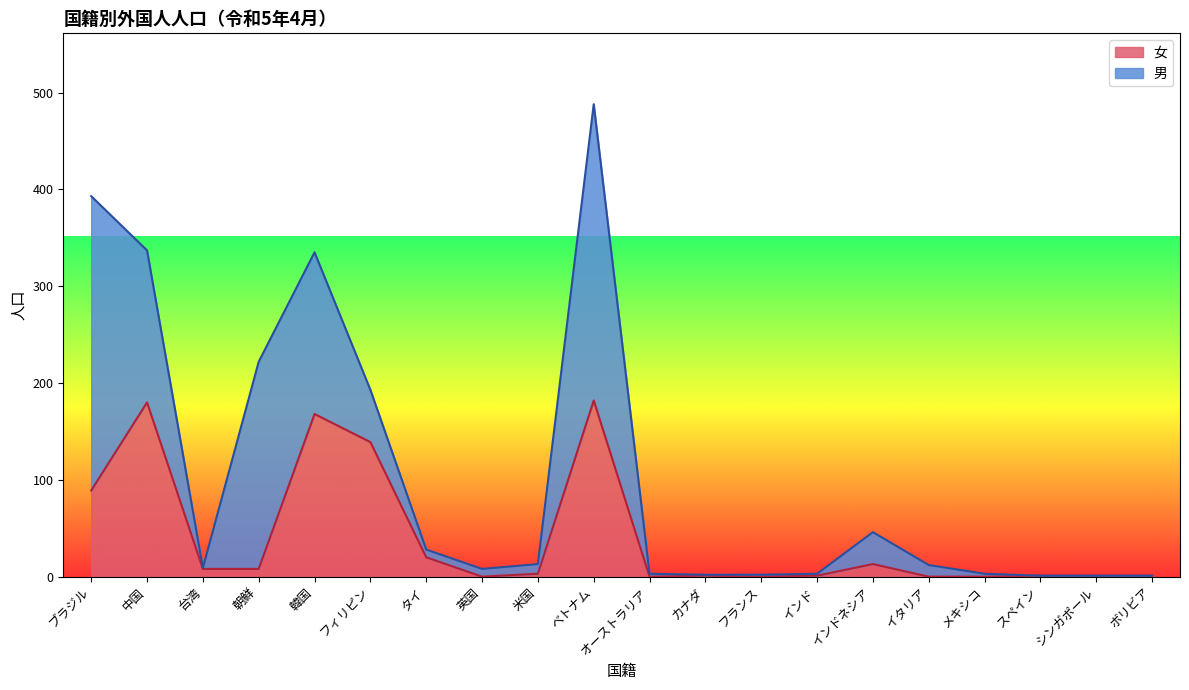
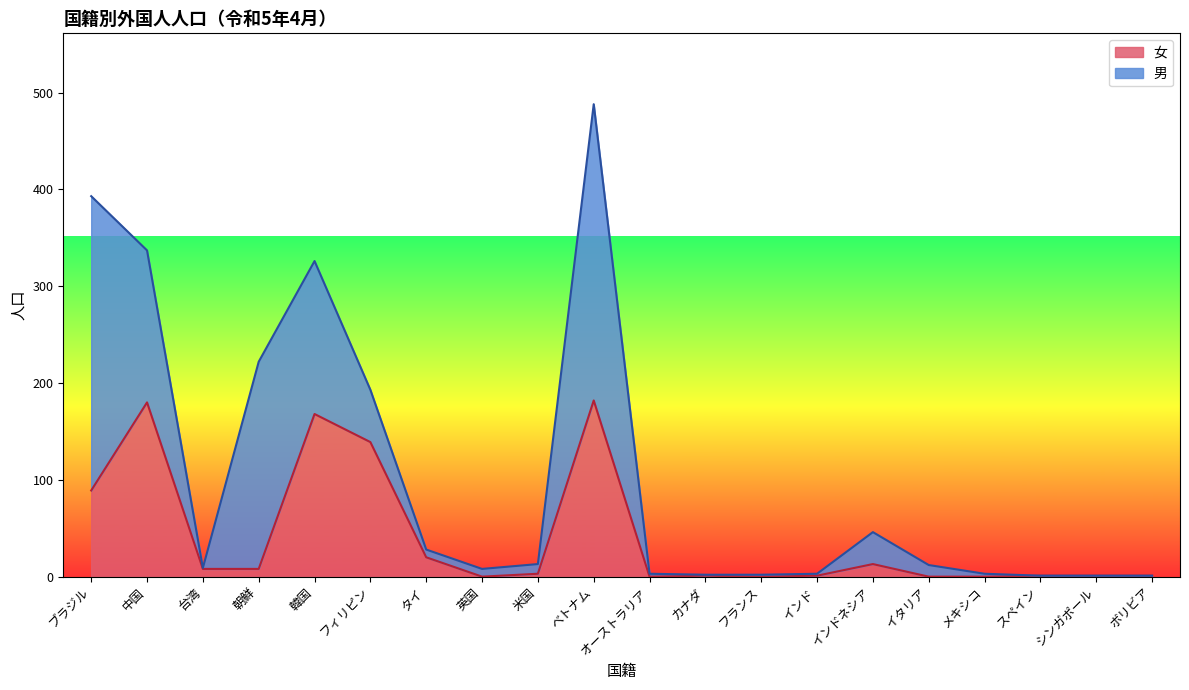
  {
    "女": {
      "ブラジル": 90,
      "中国": 180,
      "朝鮮": 10,
      "韓国": 170,
      "フィリピン": 140,
      "タイ": 20,
      "英国": 0,
      "米国": 0,
      "ベトナム": 180,
      "オーストラリア": 0,
      "インドネシア": 10,
      "イタリア": 0,
      "メキシコ": 0
    },
    "男": {
      "ブラジル": 300,
      "中国": 160,
      "朝鮮": 210,
-     "韓国": 170,
+     "韓国": 160,
      "フィリピン": 50,
      "タイ": 10,
      "英国": 10,
      "米国": 10,
      "ベトナム": 310,
      "オーストラリア": 0,
      "インドネシア": 30,
      "イタリア": 10,
      "メキシコ": 0
    }
  }
